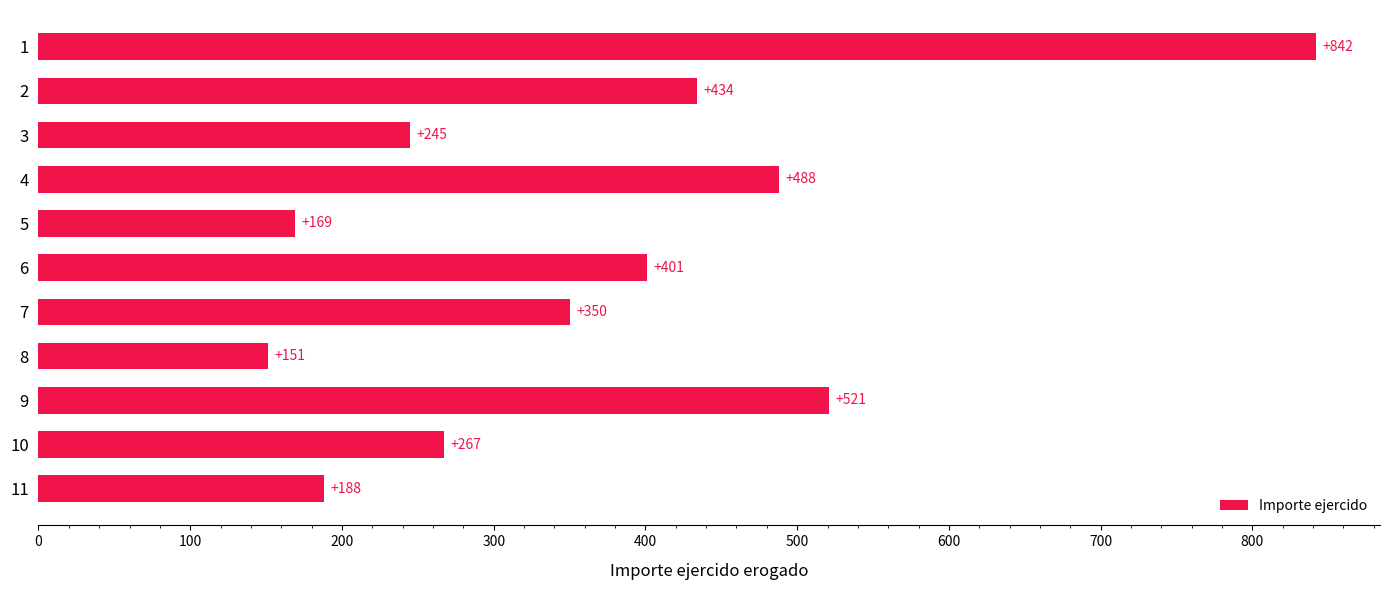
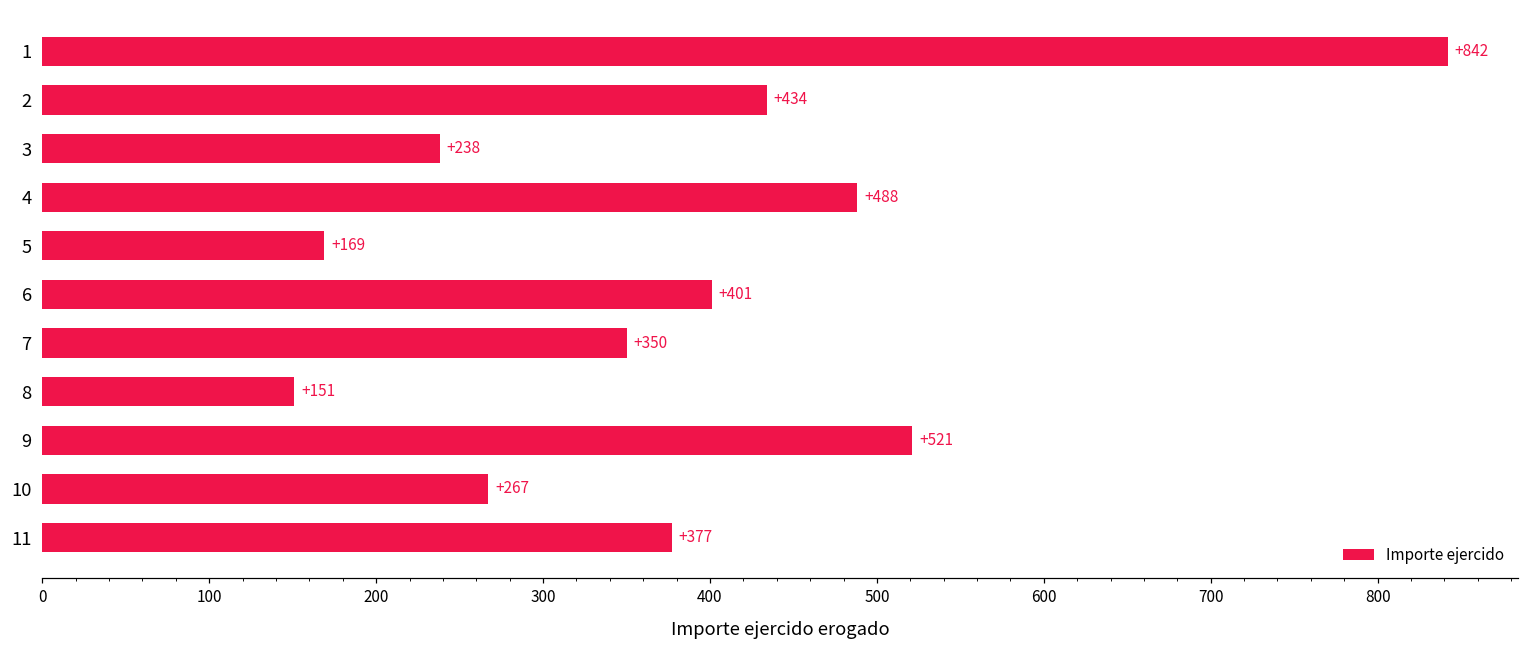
  {
    "1": "+842",
    "2": "+434",
-   "3": "+245",
+   "3": "+238",
    "4": "+488",
    "5": "+169",
    "6": "+401",
    "7": "+350",
    "8": "+151",
    "9": "+521",
    "10": "+267",
-   "11": "+188"
+   "11": "+377"
  }
